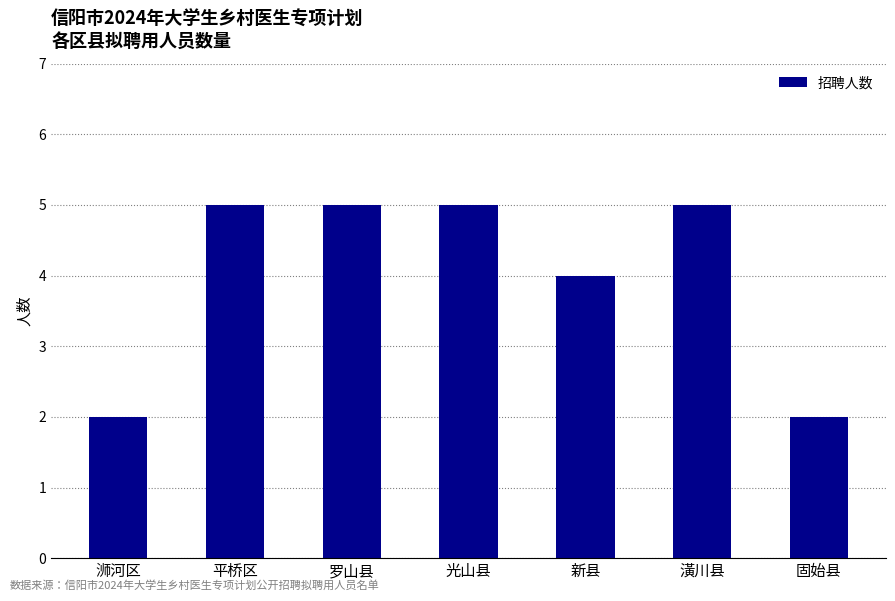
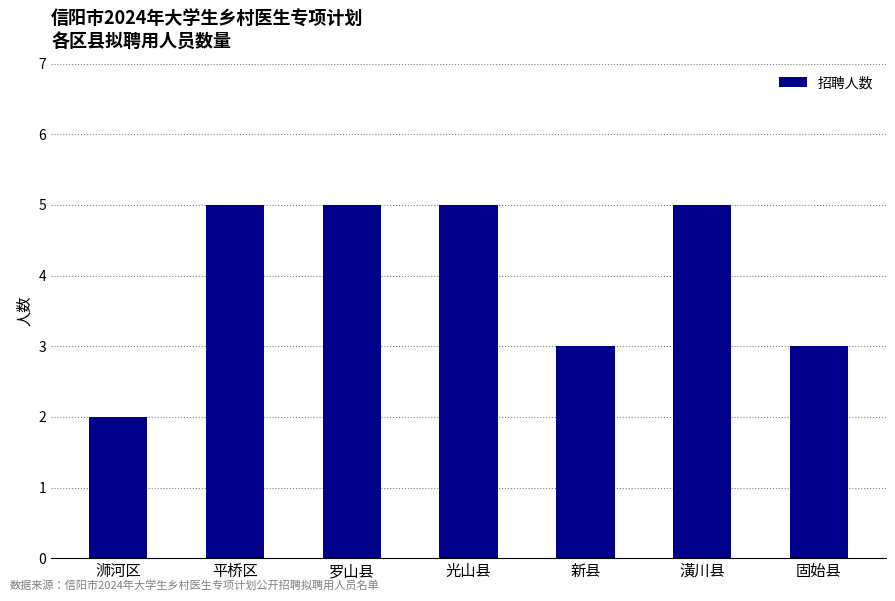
  {
    "浉河区": 2,
    "平桥区": 5,
    "罗山县": 5,
    "光山县": 5,
-   "新县": 4,
+   "新县": 3,
    "潢川县": 5,
-   "固始县": 2
+   "固始县": 3
  }
